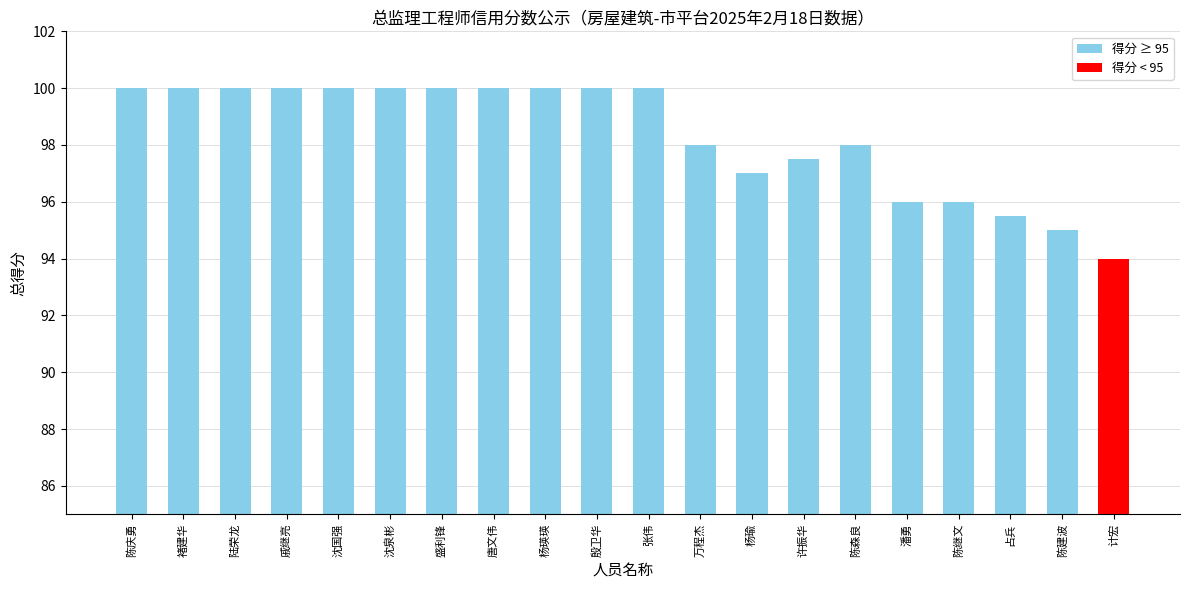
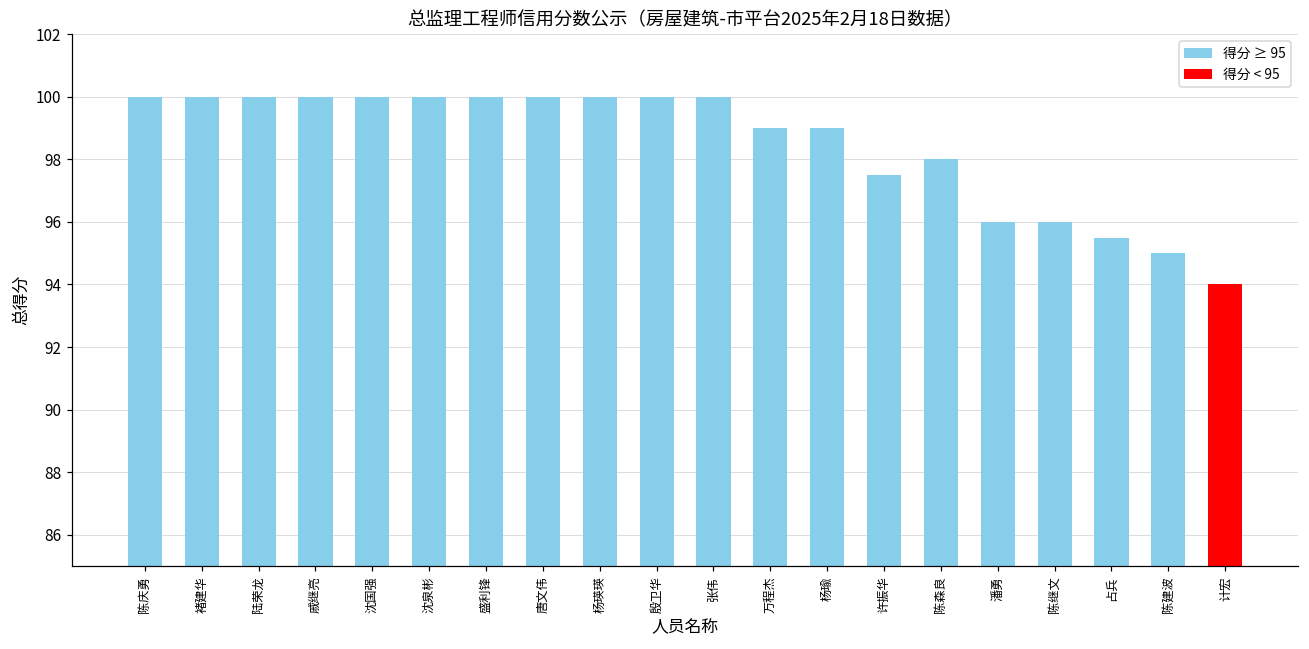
  {
    "陈庆勇": 100,
    "褚建华": 100,
    "陆荣龙": 100,
    "戚继亮": 100,
    "沈国强": 100,
    "沈泉彬": 100,
    "盛利锋": 100,
    "唐文伟": 100,
    "杨瑛瑛": 100,
    "殷卫华": 100,
    "张伟": 100,
-   "万程杰": 98,
-   "杨瑜": 97,
+   "万程杰": 99,
+   "杨瑜": 99,
    "许振华": 97.5,
    "陈森良": 98,
    "潘勇": 96,
    "陈继文": 96,
    "占兵": 95.5,
    "陈建波": 95,
    "计宏": 94
  }
